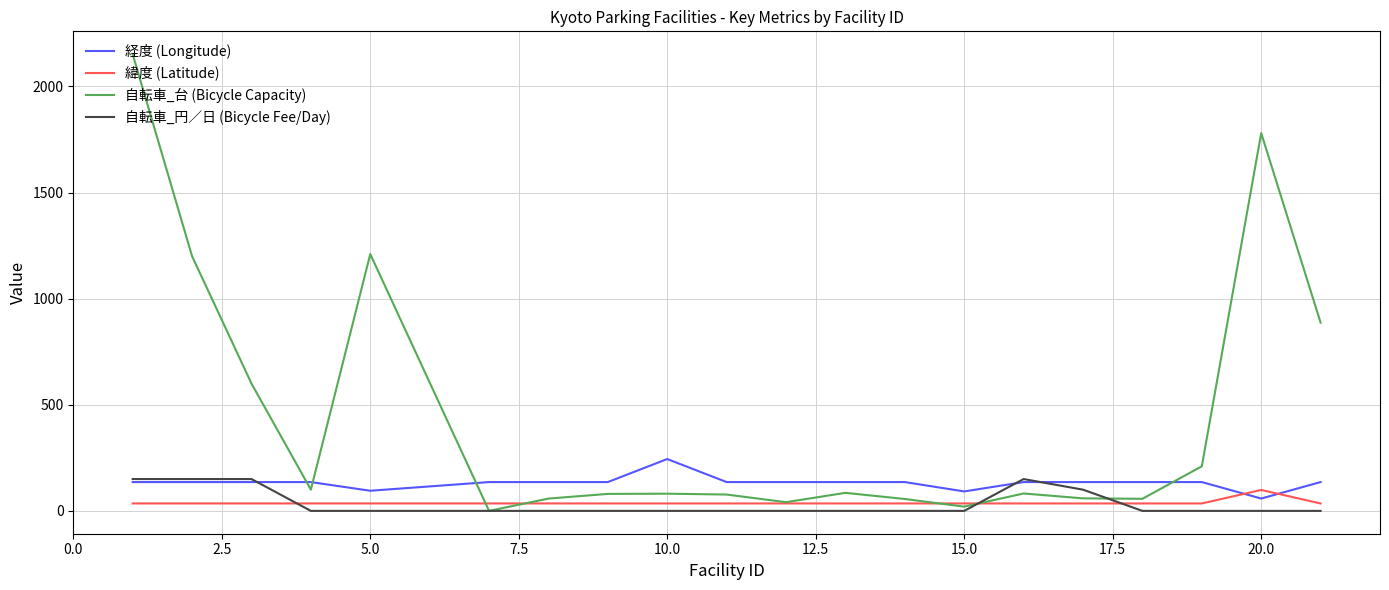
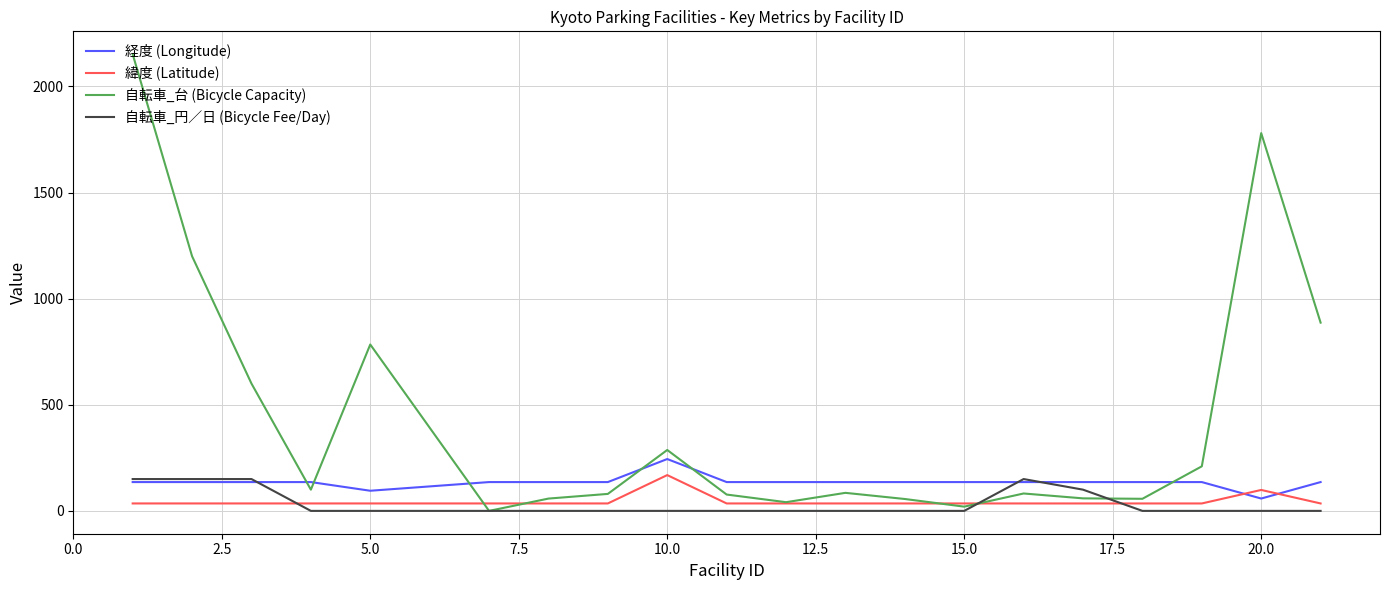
  {
    "経度 (Longitude)": {
      "5.0": 90,
      "10.0": 240,
-     "15.0": 90,
+     "15.0": 140,
      "20.0": 60
    },
    "緯度 (Latitude)": {
      "5.0": 40,
-     "10.0": 40,
+     "10.0": 170,
      "15.0": 40,
      "20.0": 100
    },
    "自転車_台 (Bicycle Capacity)": {
-     "5.0": 1210,
-     "10.0": 80,
+     "5.0": 780,
+     "10.0": 290,
      "15.0": 20,
      "20.0": 1780
    },
    "自転車_円／日 (Bicycle Fee/Day)": {
      "5.0": 0,
      "10.0": 0,
      "15.0": 0,
      "20.0": 0
    }
  }
